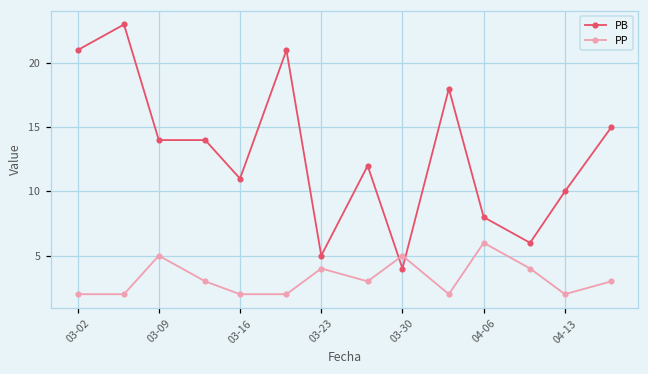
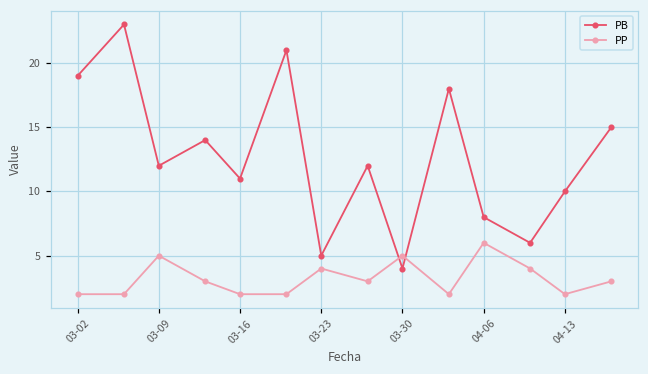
  {
    "PB": {
-     "03-02": 21,
-     "03-09": 14,
+     "03-02": 19,
+     "03-09": 12,
      "03-16": 11,
      "03-23": 5,
      "03-30": 4,
      "04-06": 8,
      "04-13": 10
    },
    "PP": {
      "03-02": 2,
      "03-09": 5,
      "03-16": 2,
      "03-23": 4,
      "03-30": 5,
      "04-06": 6,
      "04-13": 2
    }
  }
